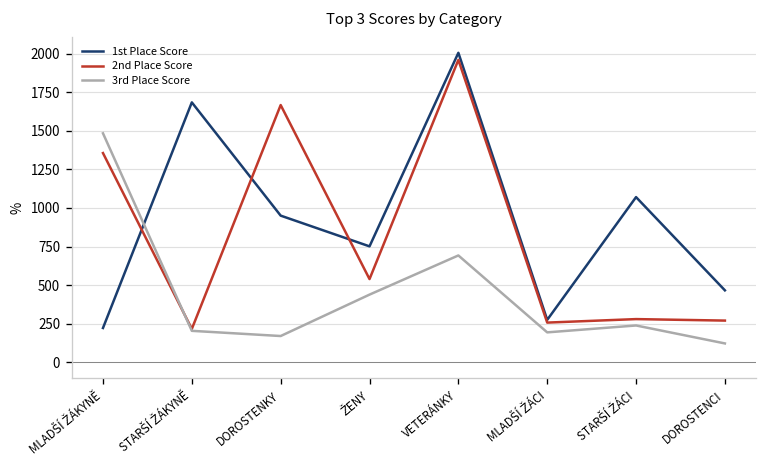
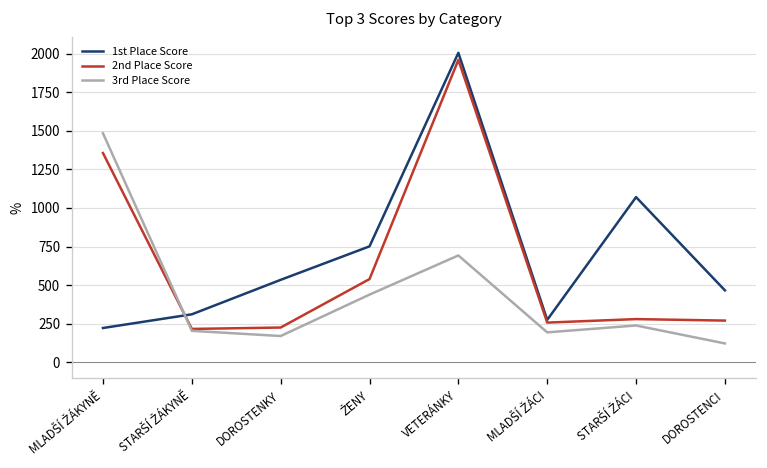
  {
    "1st Place Score": {
      "MLADŠÍ ŽÁKYNĚ": 220,
-     "STARŠÍ ŽÁKYNĚ": 1680,
-     "DOROSTENKY": 950,
+     "STARŠÍ ŽÁKYNĚ": 310,
+     "DOROSTENKY": 530,
      "ŽENY": 750,
      "VETERÁNKY": 2010,
      "STARŠÍ ŽÁCI": 1070,
      "DOROSTENCI": 470
    },
    "2nd Place Score": {
      "MLADŠÍ ŽÁKYNĚ": 1360,
-     "DOROSTENKY": 1670,
+     "DOROSTENKY": 230,
      "ŽENY": 540,
      "VETERÁNKY": 1960,
      "STARŠÍ ŽÁCI": 280,
      "DOROSTENCI": 270
    },
    "3rd Place Score": {
      "MLADŠÍ ŽÁKYNĚ": 1480,
      "DOROSTENKY": 170,
      "ŽENY": 440,
      "VETERÁNKY": 690,
      "MLADŠÍ ŽÁCI": 190,
      "STARŠÍ ŽÁCI": 240,
      "DOROSTENCI": 120
    }
  }
